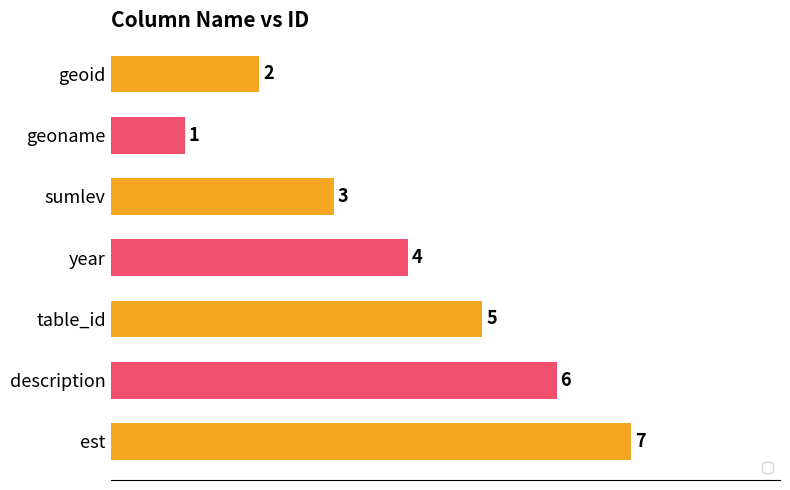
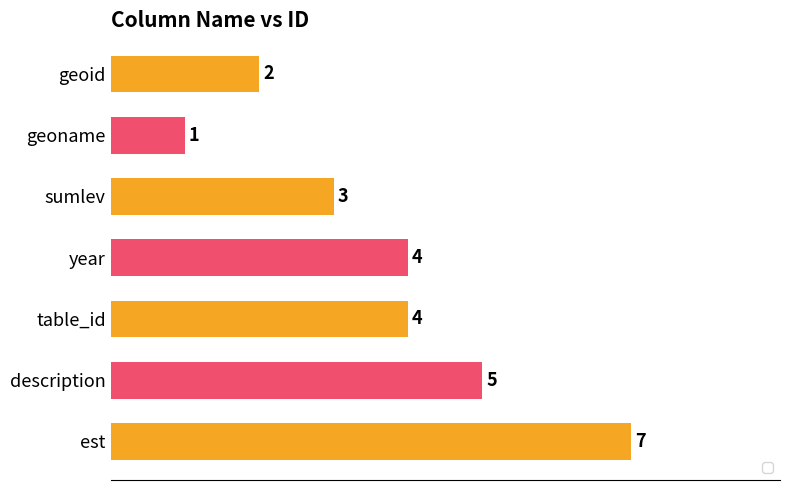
  {
    "geoid": 2,
    "geoname": 1,
    "sumlev": 3,
    "year": 4,
-   "table_id": 5,
-   "description": 6,
+   "table_id": 4,
+   "description": 5,
    "est": 7
  }
